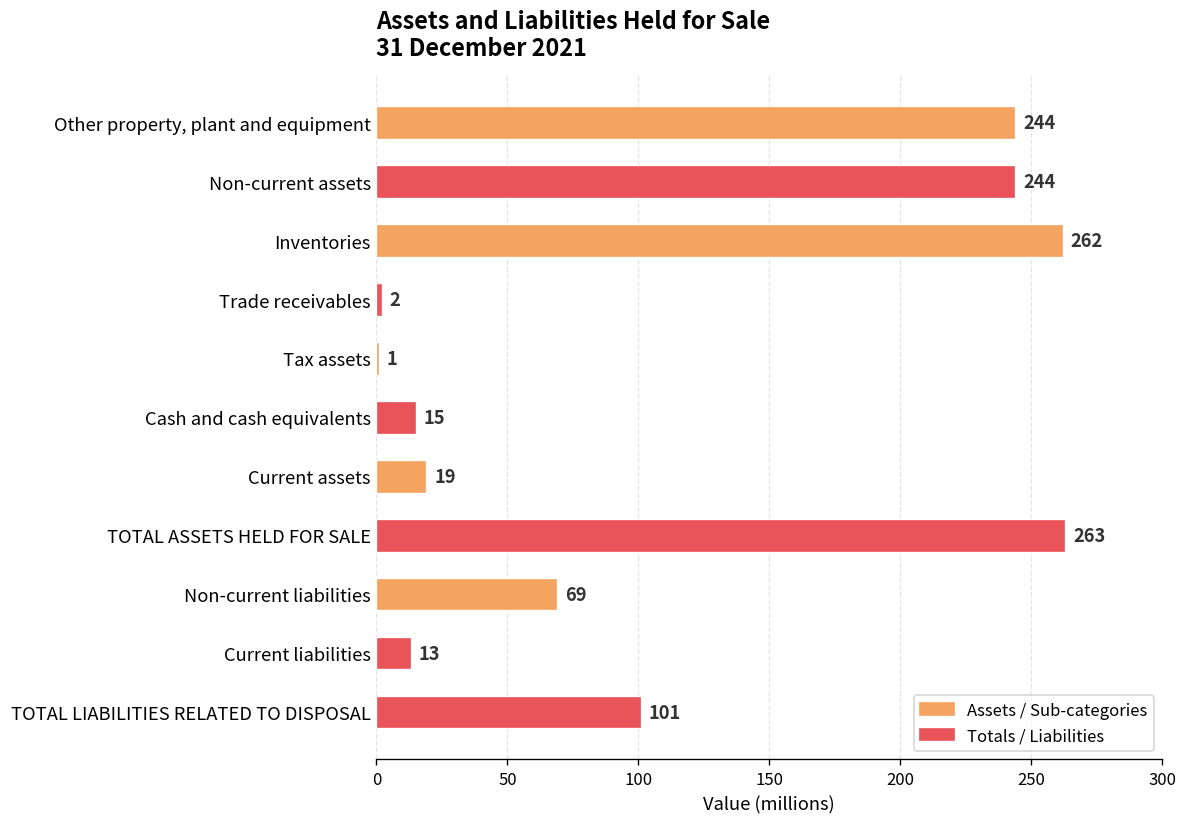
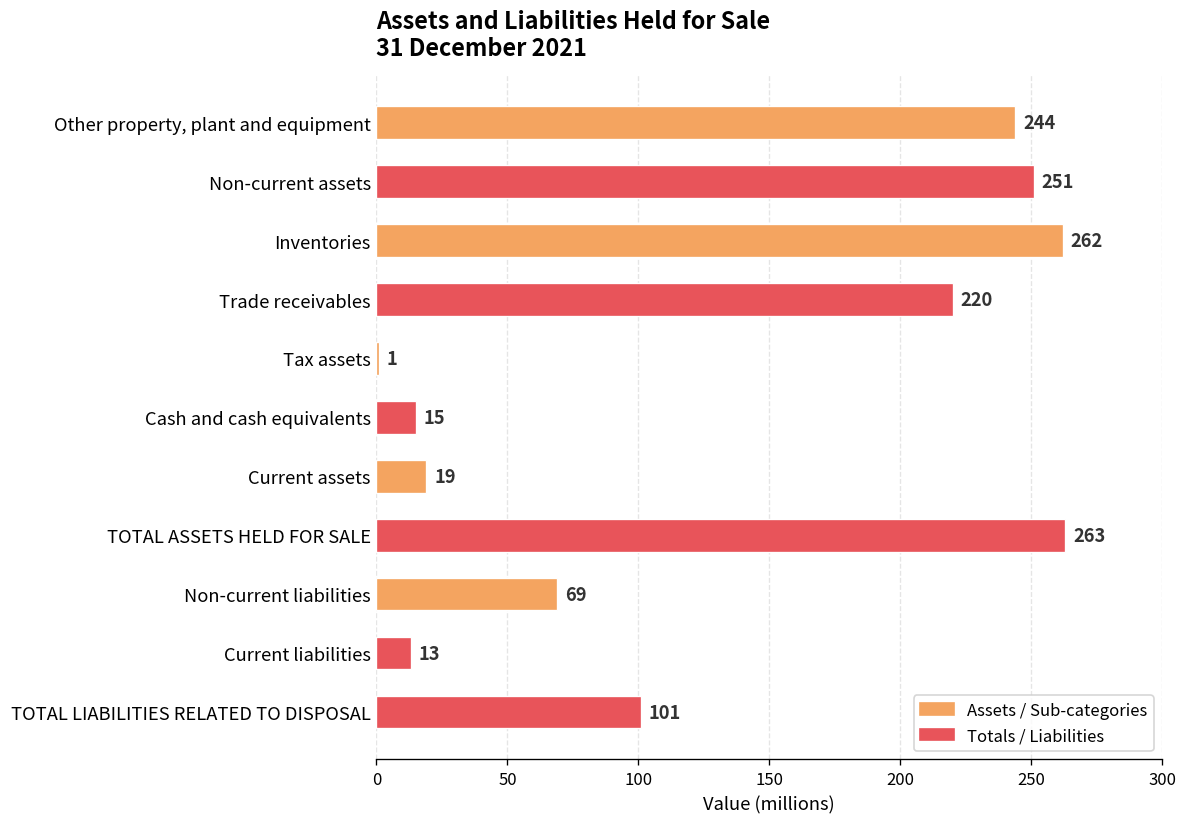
  {
    "Other property, plant and equipment": 244,
-   "Non-current assets": 244,
+   "Non-current assets": 251,
    "Inventories": 262,
-   "Trade receivables": 2,
+   "Trade receivables": 220,
    "Tax assets": 1,
    "Cash and cash equivalents": 15,
    "Current assets": 19,
    "TOTAL ASSETS HELD FOR SALE": 263,
    "Non-current liabilities": 69,
    "Current liabilities": 13,
    "TOTAL LIABILITIES RELATED TO DISPOSAL": 101
  }
